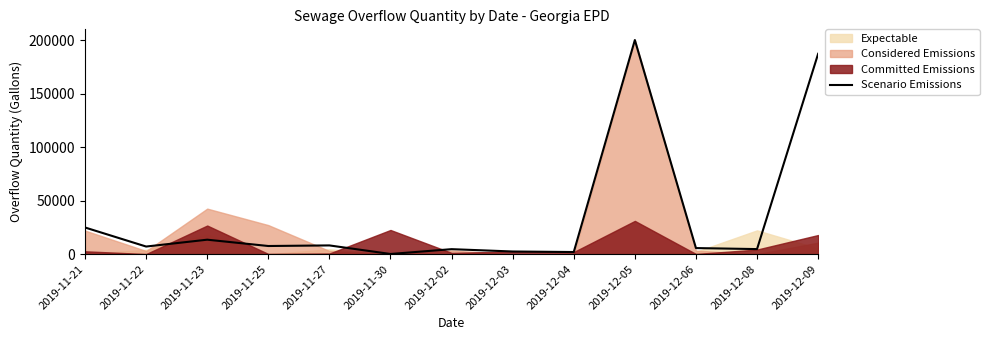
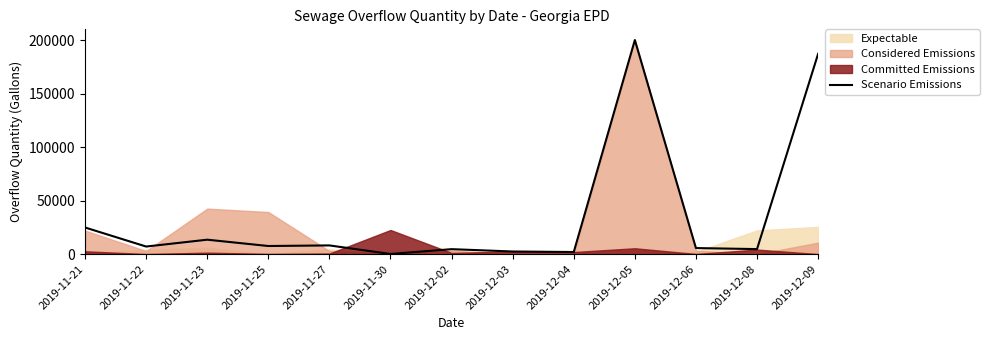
  {
    "Scenario Emissions": {
      "2019-11-21": 25000,
      "2019-11-22": 7000,
      "2019-11-23": 14000,
      "2019-11-25": 8000,
      "2019-11-27": 8000,
      "2019-12-09": 187000
    },
    "Expectable": {
-     "2019-11-23": 18000,
+     "2019-11-23": 6000,
      "2019-12-05": 0,
      "2019-12-08": 22000,
-     "2019-12-09": 5000
+     "2019-12-09": 25000
    },
    "Considered Emissions": {
      "2019-11-21": 22000,
      "2019-11-23": 43000,
-     "2019-11-25": 27000,
+     "2019-11-25": 39000,
      "2019-12-08": 0,
      "2019-12-09": 11000
    },
    "Committed Emissions": {
      "2019-11-21": 3000,
-     "2019-11-23": 27000,
+     "2019-11-23": 1000,
      "2019-11-30": 23000,
-     "2019-12-05": 31000,
-     "2019-12-09": 18000
+     "2019-12-05": 6000,
+     "2019-12-09": 0
    }
  }
